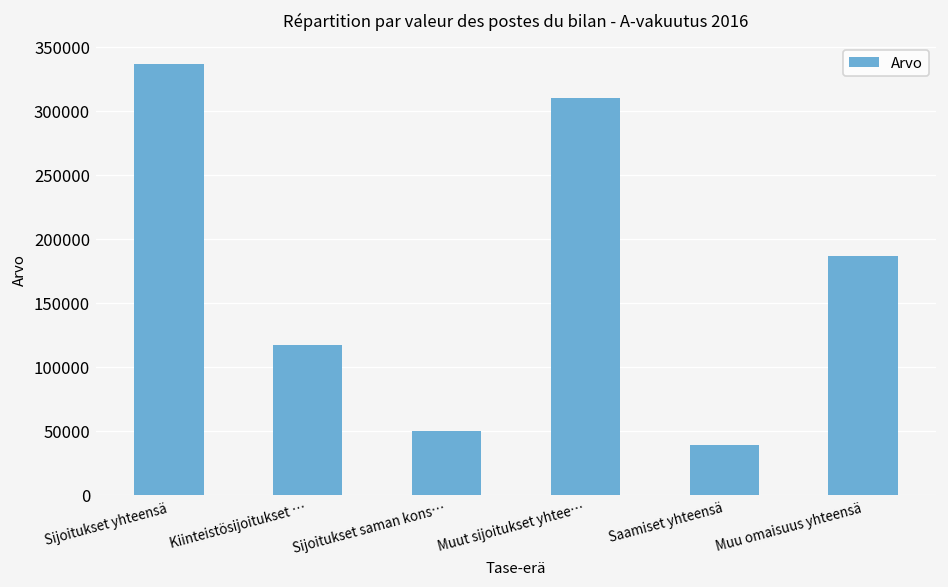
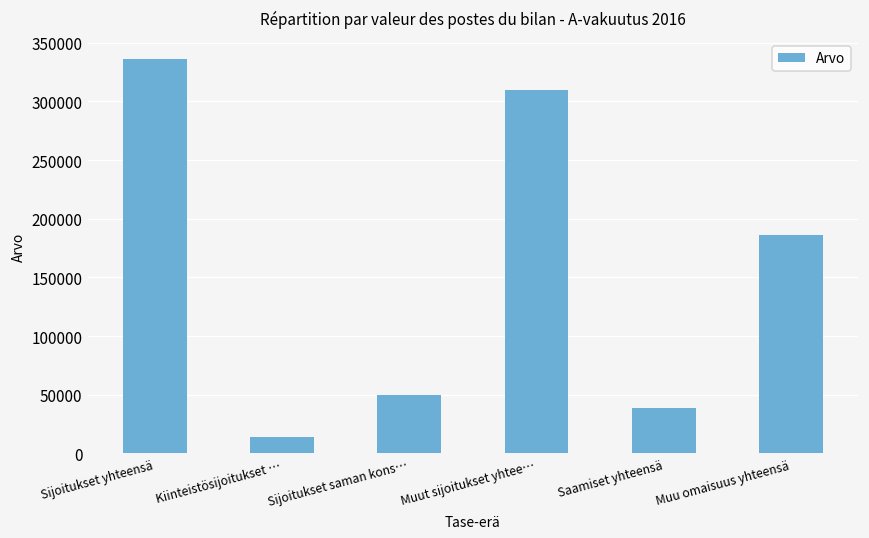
  {
    "Sijoitukset yhteensä": 336000,
-   "Kiinteistösijoitukset …": 117000,
+   "Kiinteistösijoitukset …": 14000,
    "Sijoitukset saman kons…": 50000,
    "Muut sijoitukset yhtee…": 310000,
    "Saamiset yhteensä": 39000,
    "Muu omaisuus yhteensä": 186000
  }
